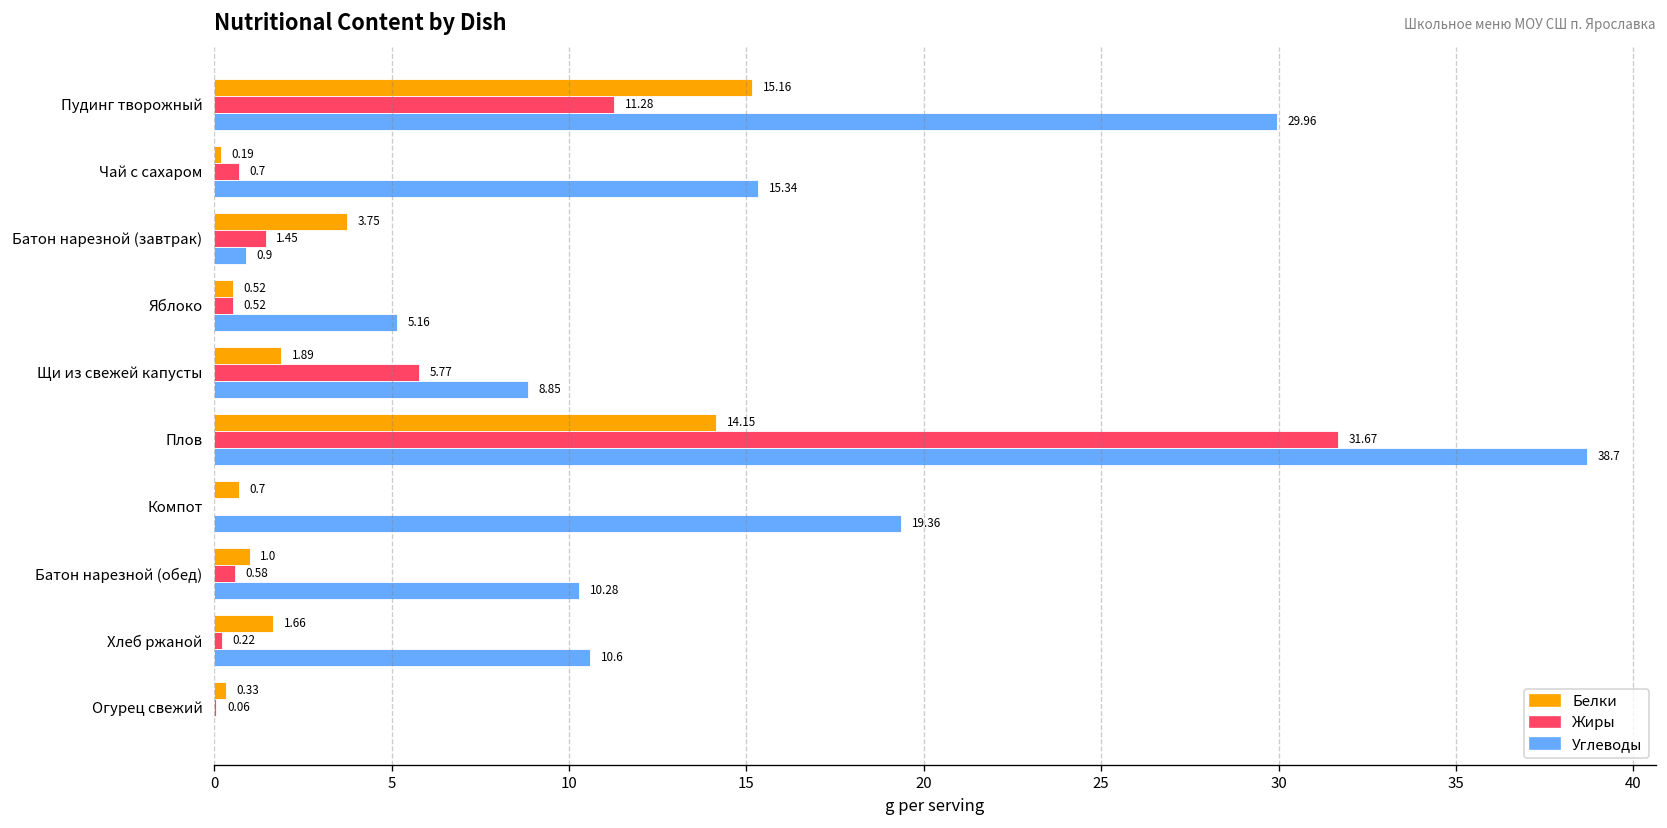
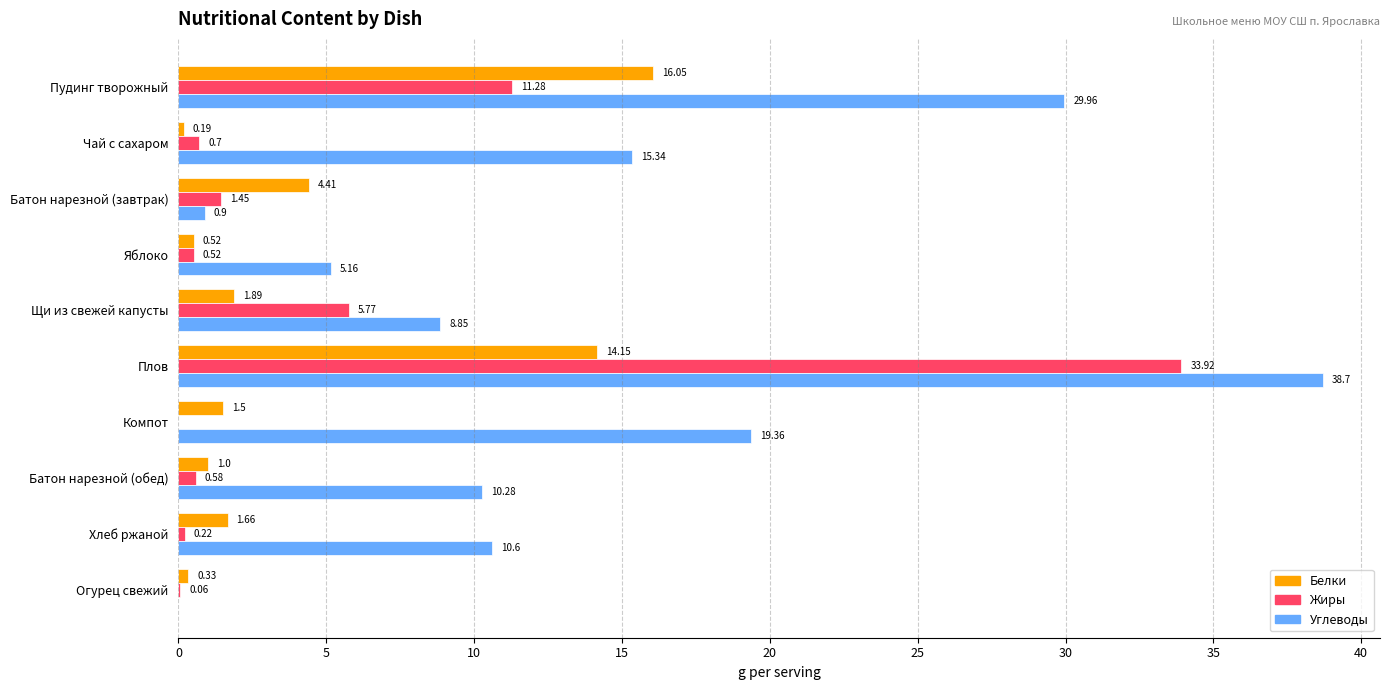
  {
    "Белки": {
-     "Пудинг творожный": 15.16,
+     "Пудинг творожный": 16.05,
      "Чай с сахаром": 0.19,
-     "Батон нарезной (завтрак)": 3.75,
+     "Батон нарезной (завтрак)": 4.41,
      "Яблоко": 0.52,
      "Щи из свежей капусты": 1.89,
      "Плов": 14.15,
-     "Компот": 0.7,
+     "Компот": 1.5,
      "Батон нарезной (обед)": 1.0,
      "Хлеб ржаной": 1.66,
      "Огурец свежий": 0.33
    },
    "Жиры": {
      "Пудинг творожный": 11.28,
      "Чай с сахаром": 0.7,
      "Батон нарезной (завтрак)": 1.45,
      "Яблоко": 0.52,
      "Щи из свежей капусты": 5.77,
-     "Плов": 31.67,
+     "Плов": 33.92,
      "Батон нарезной (обед)": 0.58,
      "Хлеб ржаной": 0.22,
      "Огурец свежий": 0.06
    },
    "Углеводы": {
      "Пудинг творожный": 29.96,
      "Чай с сахаром": 15.34,
      "Батон нарезной (завтрак)": 0.9,
      "Яблоко": 5.16,
      "Щи из свежей капусты": 8.85,
      "Плов": 38.7,
      "Компот": 19.36,
      "Батон нарезной (обед)": 10.28,
      "Хлеб ржаной": 10.6
    }
  }
